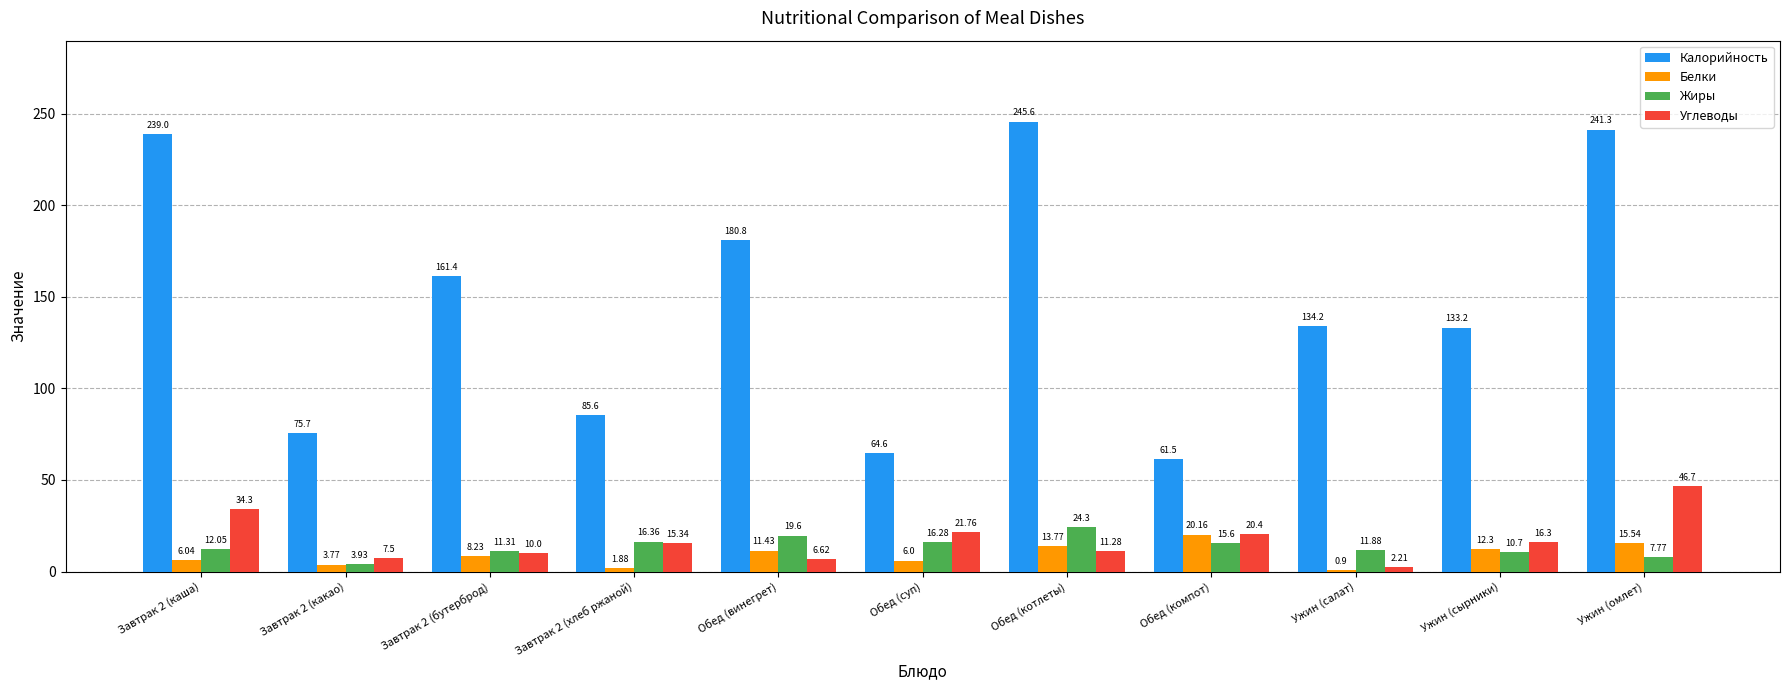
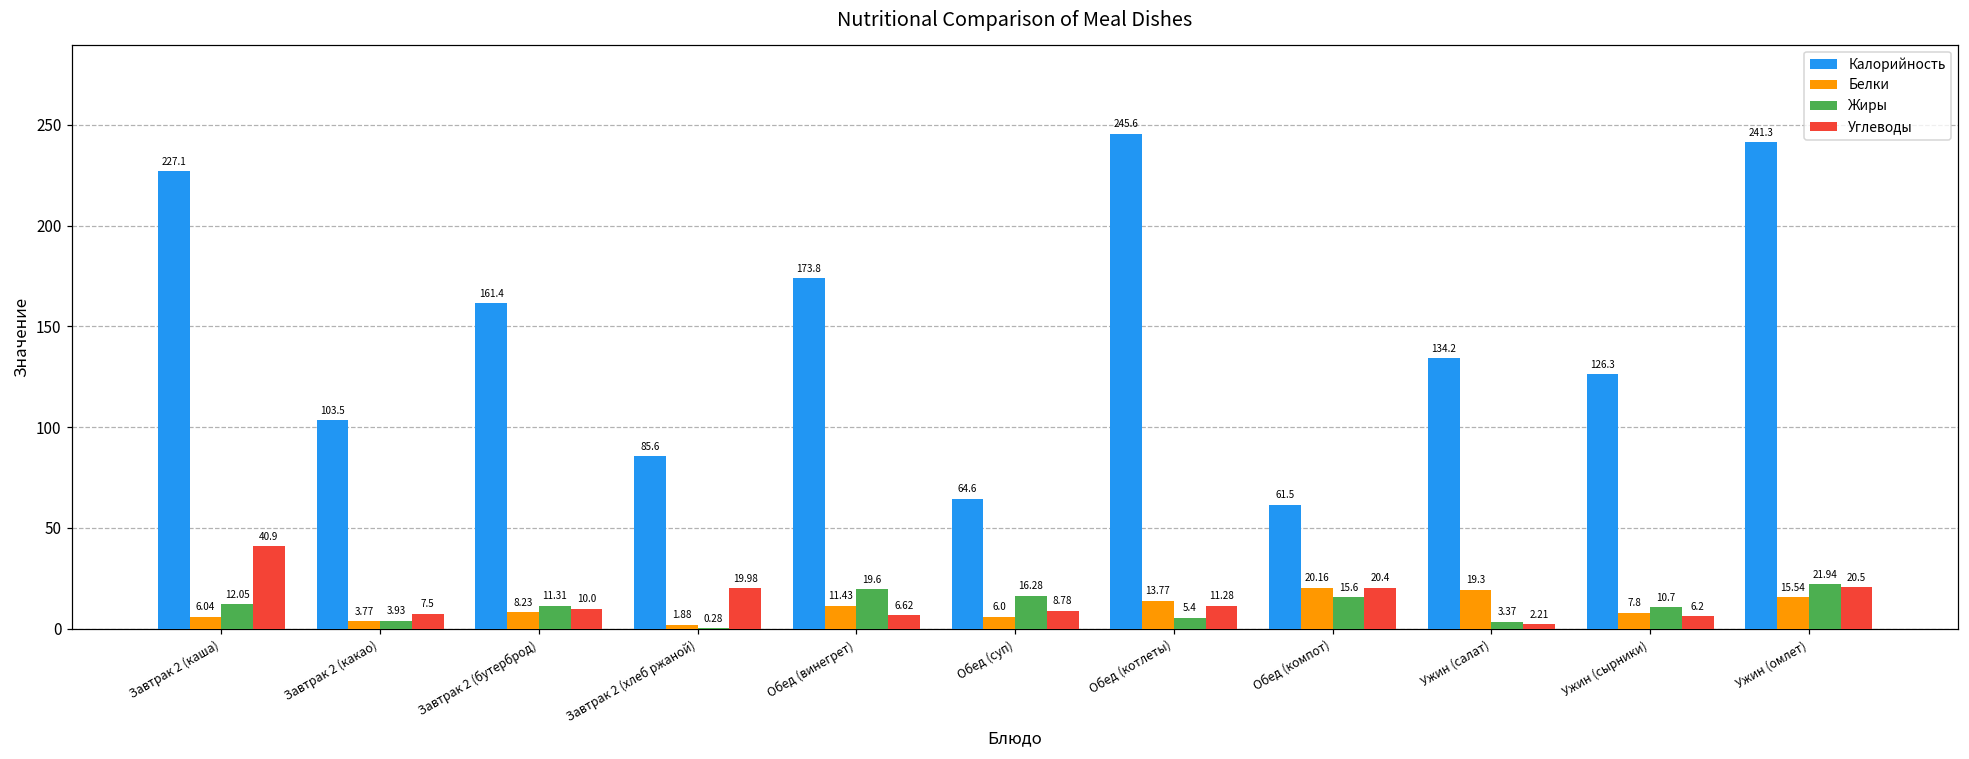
  {
    "Калорийность": {
-     "Завтрак 2 (каша)": 239.0,
-     "Завтрак 2 (какао)": 75.7,
+     "Завтрак 2 (каша)": 227.1,
+     "Завтрак 2 (какао)": 103.5,
      "Завтрак 2 (бутерброд)": 161.4,
      "Завтрак 2 (хлеб ржаной)": 85.6,
-     "Обед (винегрет)": 180.8,
+     "Обед (винегрет)": 173.8,
      "Обед (суп)": 64.6,
      "Обед (котлеты)": 245.6,
      "Обед (компот)": 61.5,
      "Ужин (салат)": 134.2,
-     "Ужин (сырники)": 133.2,
+     "Ужин (сырники)": 126.3,
      "Ужин (омлет)": 241.3
    },
    "Белки": {
      "Завтрак 2 (каша)": 6.04,
      "Завтрак 2 (какао)": 3.77,
      "Завтрак 2 (бутерброд)": 8.23,
      "Завтрак 2 (хлеб ржаной)": 1.88,
      "Обед (винегрет)": 11.43,
      "Обед (суп)": 6.0,
      "Обед (котлеты)": 13.77,
      "Обед (компот)": 20.16,
-     "Ужин (салат)": 0.9,
-     "Ужин (сырники)": 12.3,
+     "Ужин (салат)": 19.3,
+     "Ужин (сырники)": 7.8,
      "Ужин (омлет)": 15.54
    },
    "Жиры": {
      "Завтрак 2 (каша)": 12.05,
      "Завтрак 2 (какао)": 3.93,
      "Завтрак 2 (бутерброд)": 11.31,
-     "Завтрак 2 (хлеб ржаной)": 16.36,
+     "Завтрак 2 (хлеб ржаной)": 0.28,
      "Обед (винегрет)": 19.6,
      "Обед (суп)": 16.28,
-     "Обед (котлеты)": 24.3,
+     "Обед (котлеты)": 5.4,
      "Обед (компот)": 15.6,
-     "Ужин (салат)": 11.88,
+     "Ужин (салат)": 3.37,
      "Ужин (сырники)": 10.7,
-     "Ужин (омлет)": 7.77
+     "Ужин (омлет)": 21.94
    },
    "Углеводы": {
-     "Завтрак 2 (каша)": 34.3,
+     "Завтрак 2 (каша)": 40.9,
      "Завтрак 2 (какао)": 7.5,
      "Завтрак 2 (бутерброд)": 10.0,
-     "Завтрак 2 (хлеб ржаной)": 15.34,
+     "Завтрак 2 (хлеб ржаной)": 19.98,
      "Обед (винегрет)": 6.62,
-     "Обед (суп)": 21.76,
+     "Обед (суп)": 8.78,
      "Обед (котлеты)": 11.28,
      "Обед (компот)": 20.4,
      "Ужин (салат)": 2.21,
-     "Ужин (сырники)": 16.3,
-     "Ужин (омлет)": 46.7
+     "Ужин (сырники)": 6.2,
+     "Ужин (омлет)": 20.5
    }
  }
